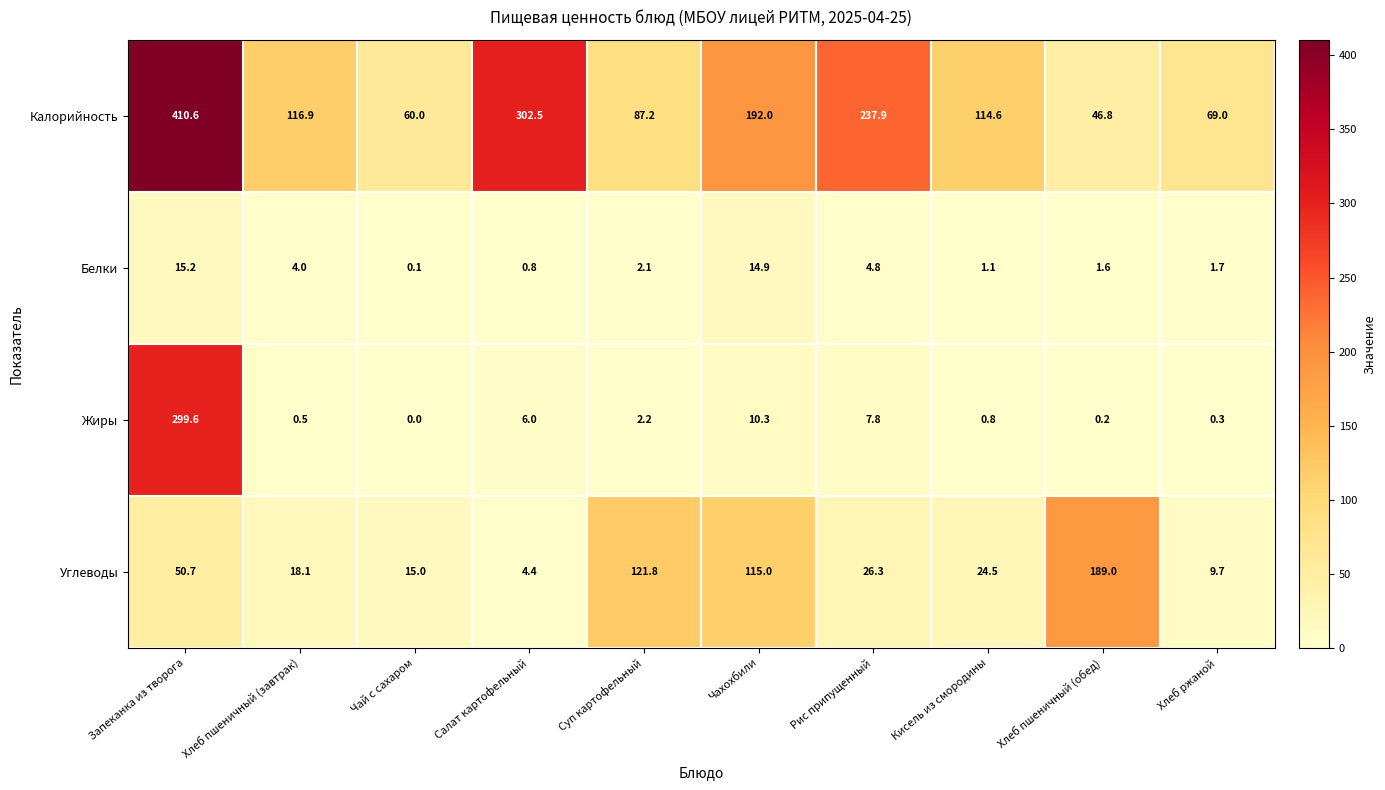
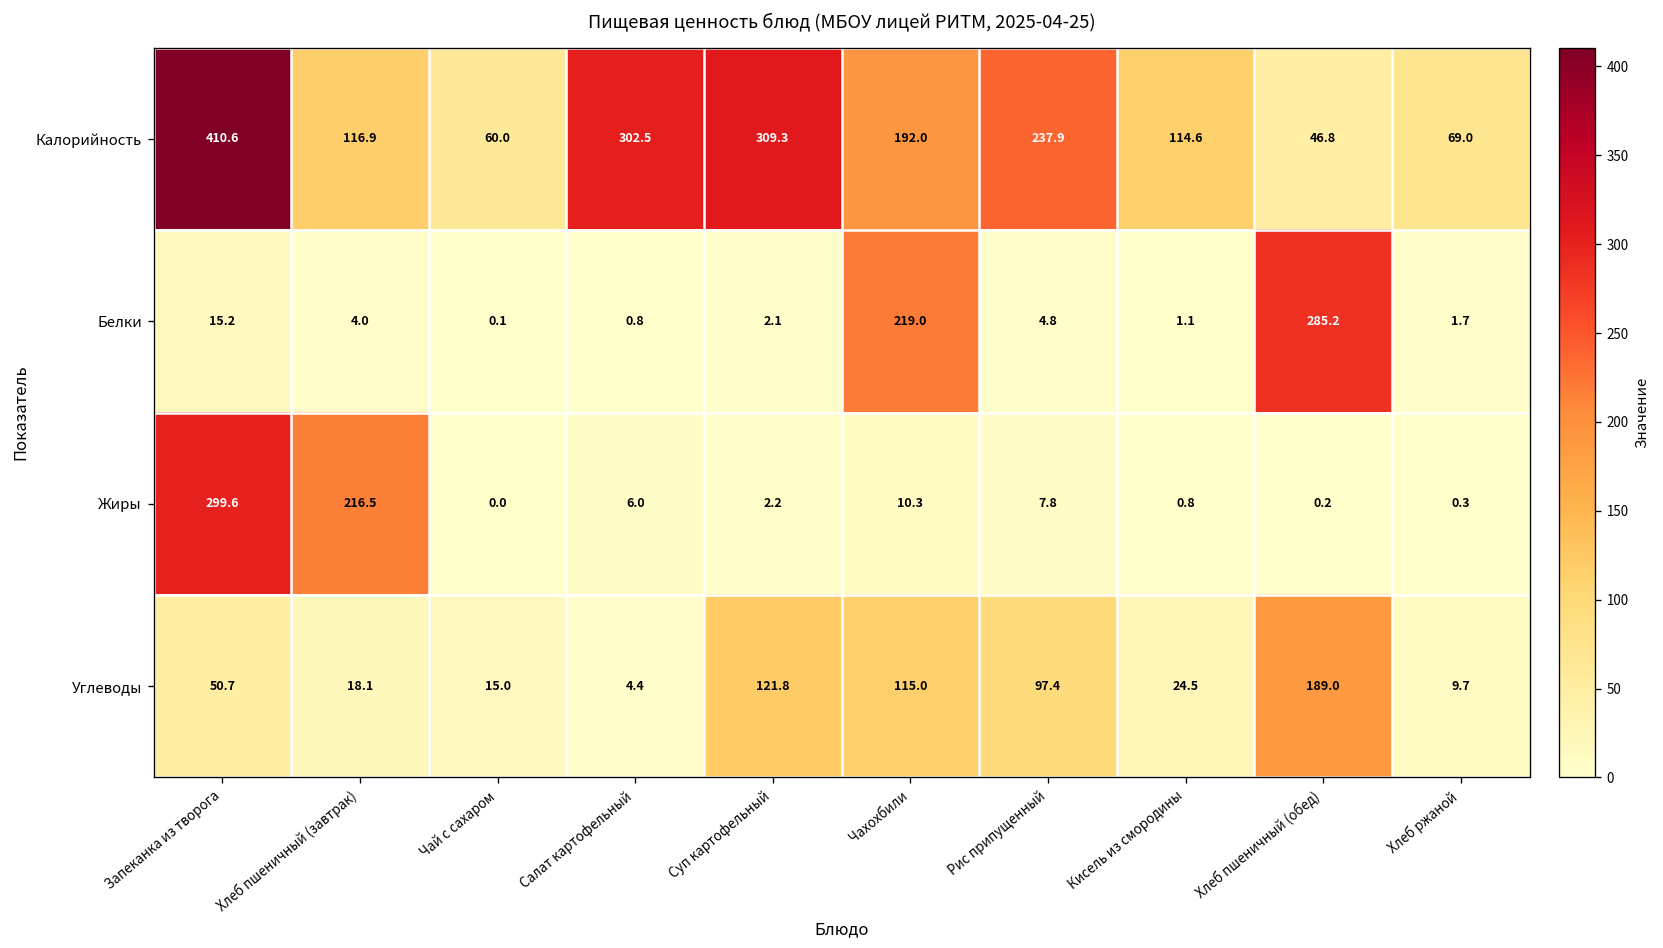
  {
    "Калорийность": {
      "Запеканка из творога": 410.6,
      "Хлеб пшеничный (завтрак)": 116.9,
      "Чай с сахаром": 60.0,
      "Салат картофельный": 302.5,
-     "Суп картофельный": 87.2,
+     "Суп картофельный": 309.3,
      "Чахохбили": 192.0,
      "Рис припущенный": 237.9,
      "Кисель из смородины": 114.6,
      "Хлеб пшеничный (обед)": 46.8,
      "Хлеб ржаной": 69.0
    },
    "Белки": {
      "Запеканка из творога": 15.2,
      "Хлеб пшеничный (завтрак)": 4.0,
      "Чай с сахаром": 0.1,
      "Салат картофельный": 0.8,
      "Суп картофельный": 2.1,
-     "Чахохбили": 14.9,
+     "Чахохбили": 219.0,
      "Рис припущенный": 4.8,
      "Кисель из смородины": 1.1,
-     "Хлеб пшеничный (обед)": 1.6,
+     "Хлеб пшеничный (обед)": 285.2,
      "Хлеб ржаной": 1.7
    },
    "Жиры": {
      "Запеканка из творога": 299.6,
-     "Хлеб пшеничный (завтрак)": 0.5,
+     "Хлеб пшеничный (завтрак)": 216.5,
      "Чай с сахаром": 0.0,
      "Салат картофельный": 6.0,
      "Суп картофельный": 2.2,
      "Чахохбили": 10.3,
      "Рис припущенный": 7.8,
      "Кисель из смородины": 0.8,
      "Хлеб пшеничный (обед)": 0.2,
      "Хлеб ржаной": 0.3
    },
    "Углеводы": {
      "Запеканка из творога": 50.7,
      "Хлеб пшеничный (завтрак)": 18.1,
      "Чай с сахаром": 15.0,
      "Салат картофельный": 4.4,
      "Суп картофельный": 121.8,
      "Чахохбили": 115.0,
-     "Рис припущенный": 26.3,
+     "Рис припущенный": 97.4,
      "Кисель из смородины": 24.5,
      "Хлеб пшеничный (обед)": 189.0,
      "Хлеб ржаной": 9.7
    }
  }
